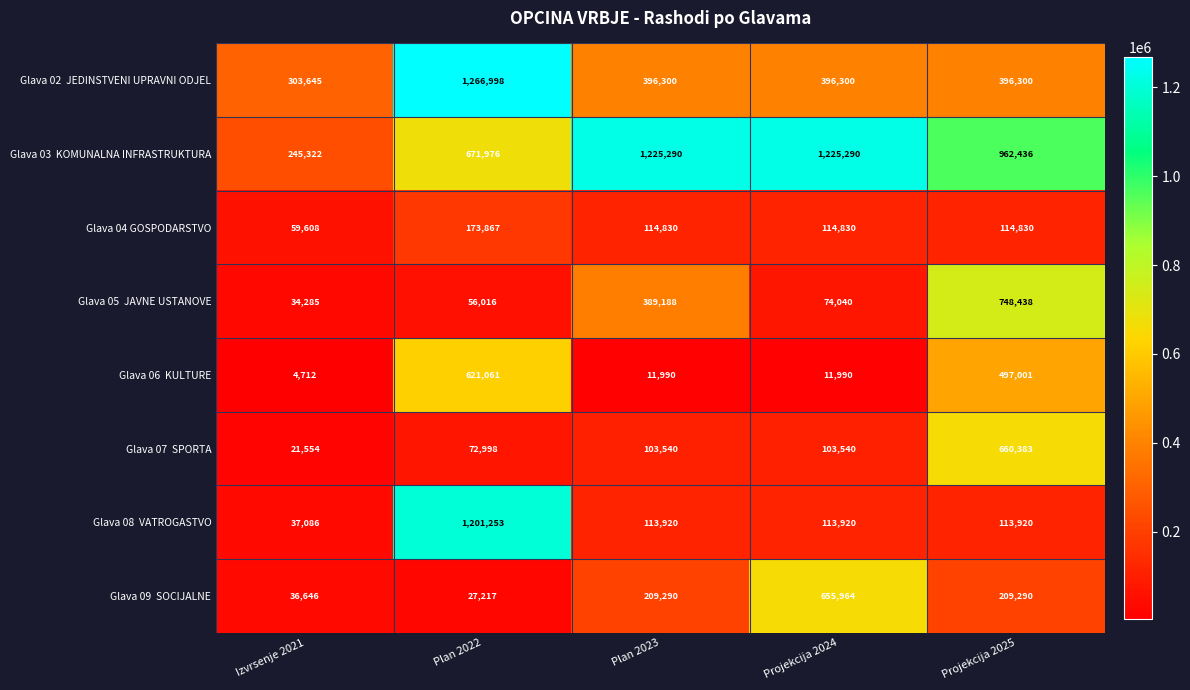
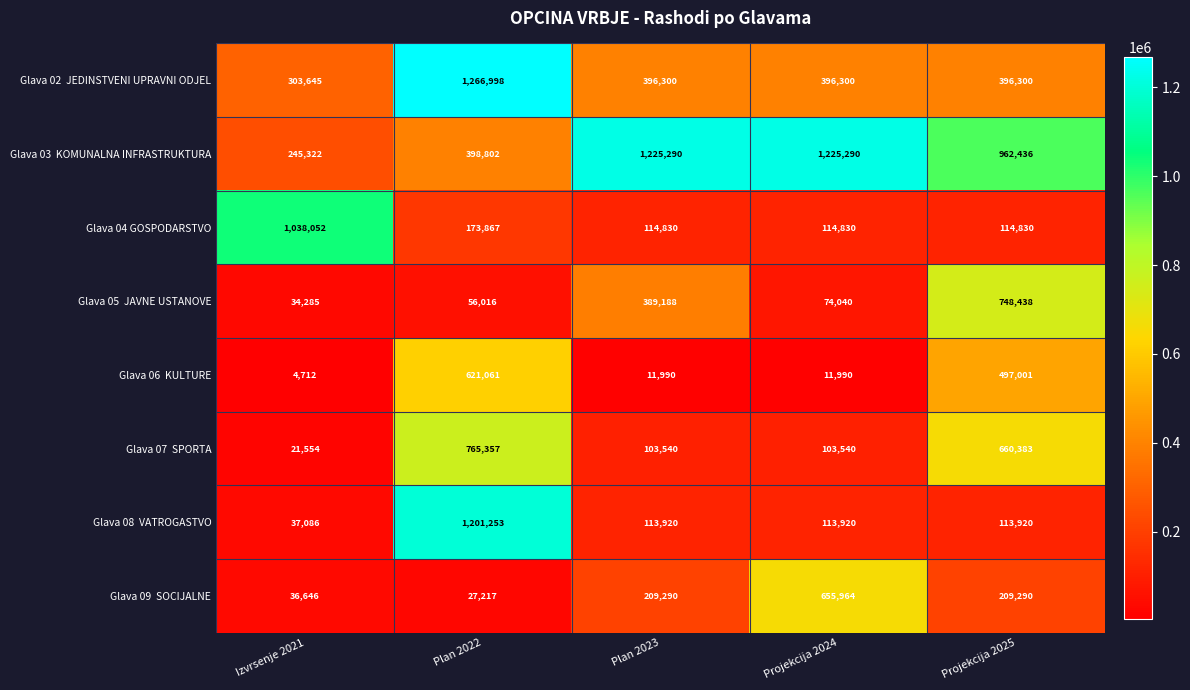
  {
    "Glava 02 JEDINSTVENI UPRAVNI ODJEL": {
      "Izvrsenje 2021": "303,645",
      "Plan 2022": "1,266,998",
      "Plan 2023": "396,300",
      "Projekcija 2024": "396,300",
      "Projekcija 2025": "396,300"
    },
    "Glava 03 KOMUNALNA INFRASTRUKTURA": {
      "Izvrsenje 2021": "245,322",
-     "Plan 2022": "671,976",
+     "Plan 2022": "398,802",
      "Plan 2023": "1,225,290",
      "Projekcija 2024": "1,225,290",
      "Projekcija 2025": "962,436"
    },
    "Glava 04 GOSPODARSTVO": {
-     "Izvrsenje 2021": "59,608",
+     "Izvrsenje 2021": "1,038,052",
      "Plan 2022": "173,867",
      "Plan 2023": "114,830",
      "Projekcija 2024": "114,830",
      "Projekcija 2025": "114,830"
    },
    "Glava 05 JAVNE USTANOVE": {
      "Izvrsenje 2021": "34,285",
      "Plan 2022": "56,016",
      "Plan 2023": "389,188",
      "Projekcija 2024": "74,040",
      "Projekcija 2025": "748,438"
    },
    "Glava 06 KULTURE": {
      "Izvrsenje 2021": "4,712",
      "Plan 2022": "621,061",
      "Plan 2023": "11,990",
      "Projekcija 2024": "11,990",
      "Projekcija 2025": "497,001"
    },
    "Glava 07 SPORTA": {
      "Izvrsenje 2021": "21,554",
-     "Plan 2022": "72,998",
+     "Plan 2022": "765,357",
      "Plan 2023": "103,540",
      "Projekcija 2024": "103,540",
      "Projekcija 2025": "660,383"
    },
    "Glava 08 VATROGASTVO": {
      "Izvrsenje 2021": "37,086",
      "Plan 2022": "1,201,253",
      "Plan 2023": "113,920",
      "Projekcija 2024": "113,920",
      "Projekcija 2025": "113,920"
    },
    "Glava 09 SOCIJALNE": {
      "Izvrsenje 2021": "36,646",
      "Plan 2022": "27,217",
      "Plan 2023": "209,290",
      "Projekcija 2024": "655,964",
      "Projekcija 2025": "209,290"
    }
  }
